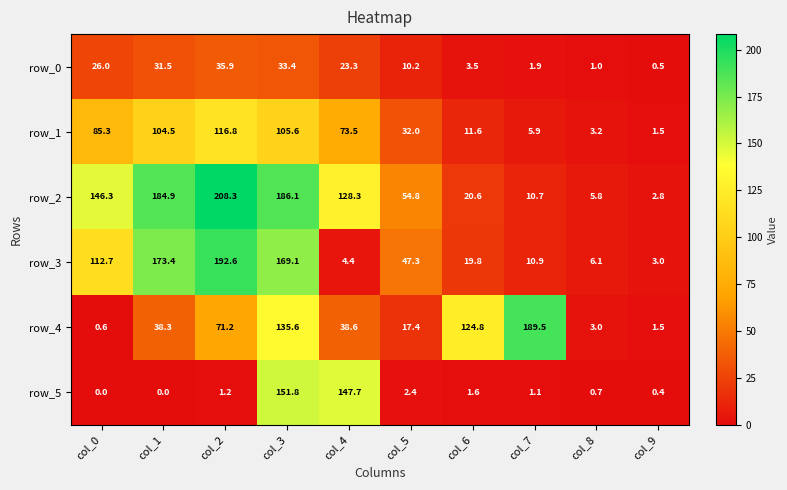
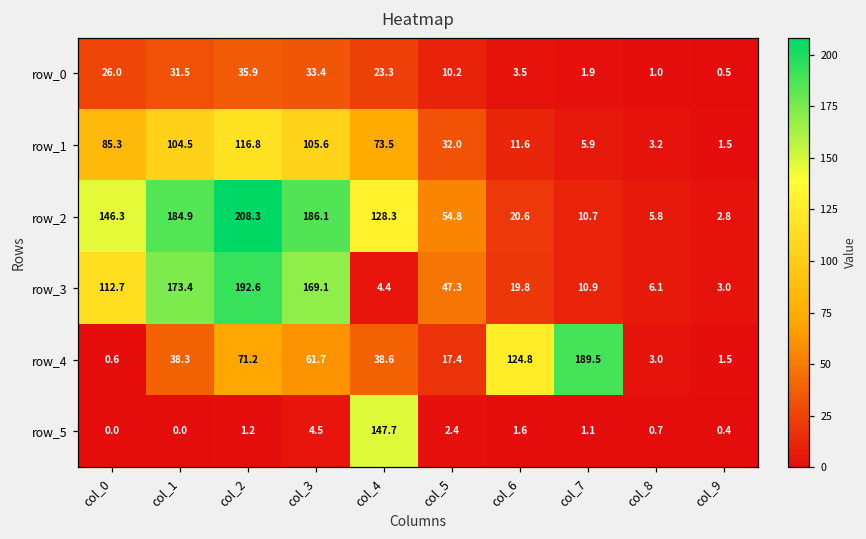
  {
    "row_0": {
      "col_0": 26.0,
      "col_1": 31.5,
      "col_2": 35.9,
      "col_3": 33.4,
      "col_4": 23.3,
      "col_5": 10.2,
      "col_6": 3.5,
      "col_7": 1.9,
      "col_8": 1.0,
      "col_9": 0.5
    },
    "row_1": {
      "col_0": 85.3,
      "col_1": 104.5,
      "col_2": 116.8,
      "col_3": 105.6,
      "col_4": 73.5,
      "col_5": 32.0,
      "col_6": 11.6,
      "col_7": 5.9,
      "col_8": 3.2,
      "col_9": 1.5
    },
    "row_2": {
      "col_0": 146.3,
      "col_1": 184.9,
      "col_2": 208.3,
      "col_3": 186.1,
      "col_4": 128.3,
      "col_5": 54.8,
      "col_6": 20.6,
      "col_7": 10.7,
      "col_8": 5.8,
      "col_9": 2.8
    },
    "row_3": {
      "col_0": 112.7,
      "col_1": 173.4,
      "col_2": 192.6,
      "col_3": 169.1,
      "col_4": 4.4,
      "col_5": 47.3,
      "col_6": 19.8,
      "col_7": 10.9,
      "col_8": 6.1,
      "col_9": 3.0
    },
    "row_4": {
      "col_0": 0.6,
      "col_1": 38.3,
      "col_2": 71.2,
-     "col_3": 135.6,
+     "col_3": 61.7,
      "col_4": 38.6,
      "col_5": 17.4,
      "col_6": 124.8,
      "col_7": 189.5,
      "col_8": 3.0,
      "col_9": 1.5
    },
    "row_5": {
      "col_0": 0.0,
      "col_1": 0.0,
      "col_2": 1.2,
-     "col_3": 151.8,
+     "col_3": 4.5,
      "col_4": 147.7,
      "col_5": 2.4,
      "col_6": 1.6,
      "col_7": 1.1,
      "col_8": 0.7,
      "col_9": 0.4
    }
  }
